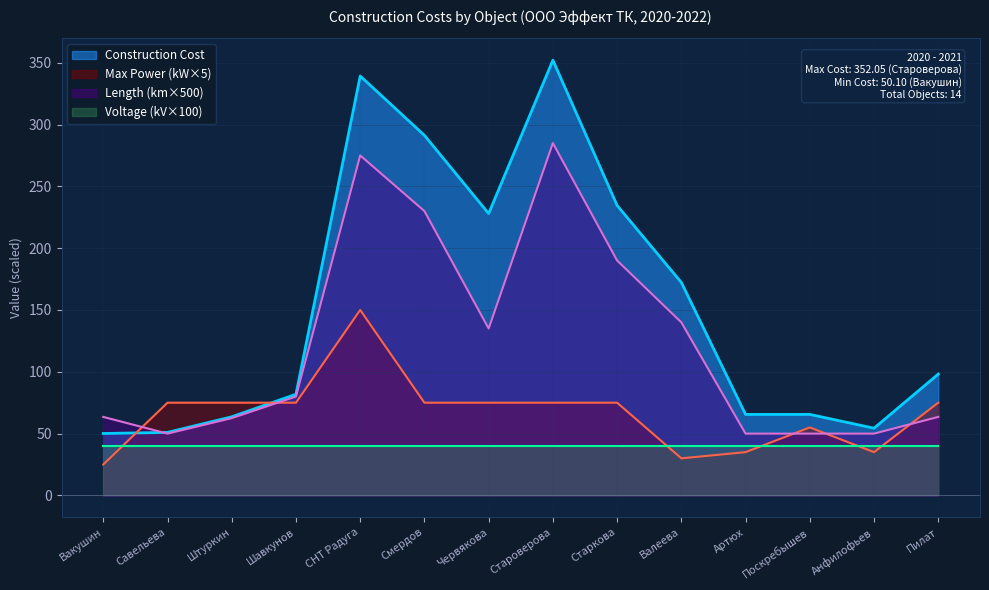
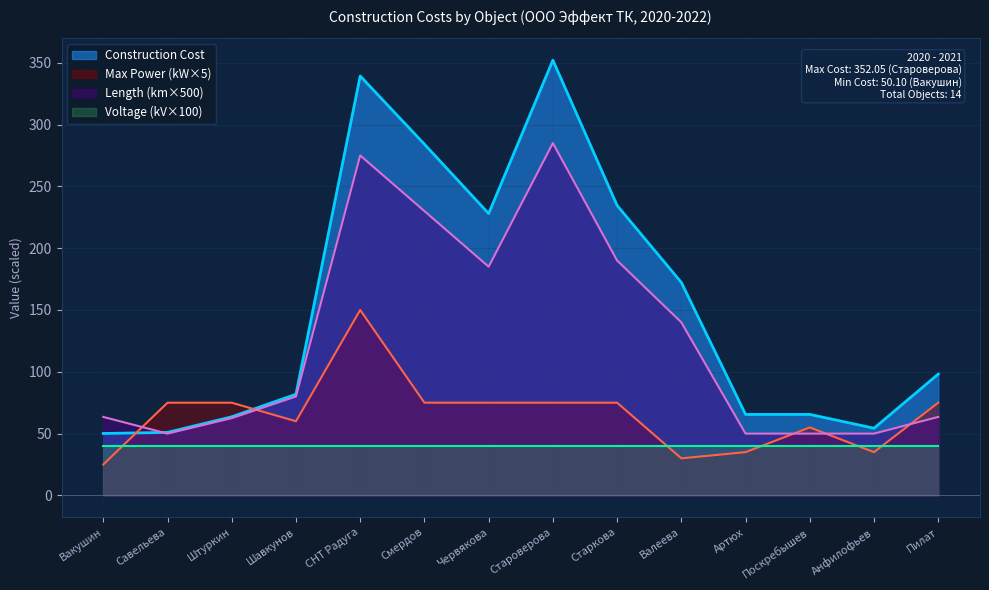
  {
    "Construction Cost": {
      "Вакушин": 50,
      "СНТ Радуга": 339,
-     "Смердов": 291,
+     "Смердов": 284,
      "Червякова": 228,
      "Староверова": 352,
      "Старкова": 235,
      "Валеева": 172,
      "Артюх": 66,
      "Поскребышев": 66,
      "Анфилофьев": 54,
      "Пилат": 98
    },
    "Max Power (kW×5)": {
      "Вакушин": 25,
      "Савельева": 75,
      "Штуркин": 75,
-     "Шавкунов": 75,
+     "Шавкунов": 60,
      "СНТ Радуга": 150,
      "Смердов": 75,
      "Червякова": 75,
      "Староверова": 75,
      "Старкова": 75,
      "Валеева": 30,
      "Артюх": 35,
      "Поскребышев": 55,
      "Анфилофьев": 35,
      "Пилат": 75
    },
    "Length (km×500)": {
      "Вакушин": 64,
      "СНТ Радуга": 275,
      "Смердов": 230,
-     "Червякова": 135,
+     "Червякова": 185,
      "Староверова": 285,
      "Старкова": 190,
      "Валеева": 140,
      "Артюх": 50,
      "Поскребышев": 50,
      "Анфилофьев": 50,
      "Пилат": 64
    },
    "Voltage (kV×100)": {
      "Вакушин": 40,
      "Савельева": 40,
      "Штуркин": 40,
      "Шавкунов": 40,
      "СНТ Радуга": 40,
      "Смердов": 40,
      "Червякова": 40,
      "Староверова": 40,
      "Старкова": 40,
      "Валеева": 40,
      "Артюх": 40,
      "Поскребышев": 40,
      "Анфилофьев": 40,
      "Пилат": 40
    }
  }
